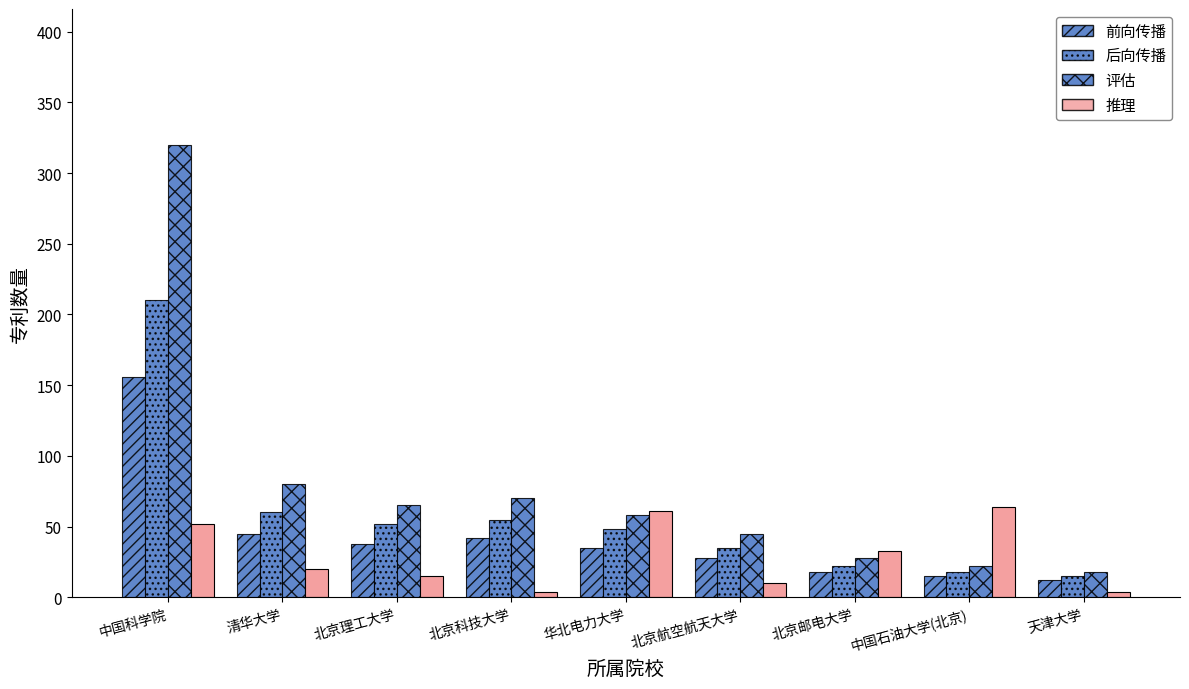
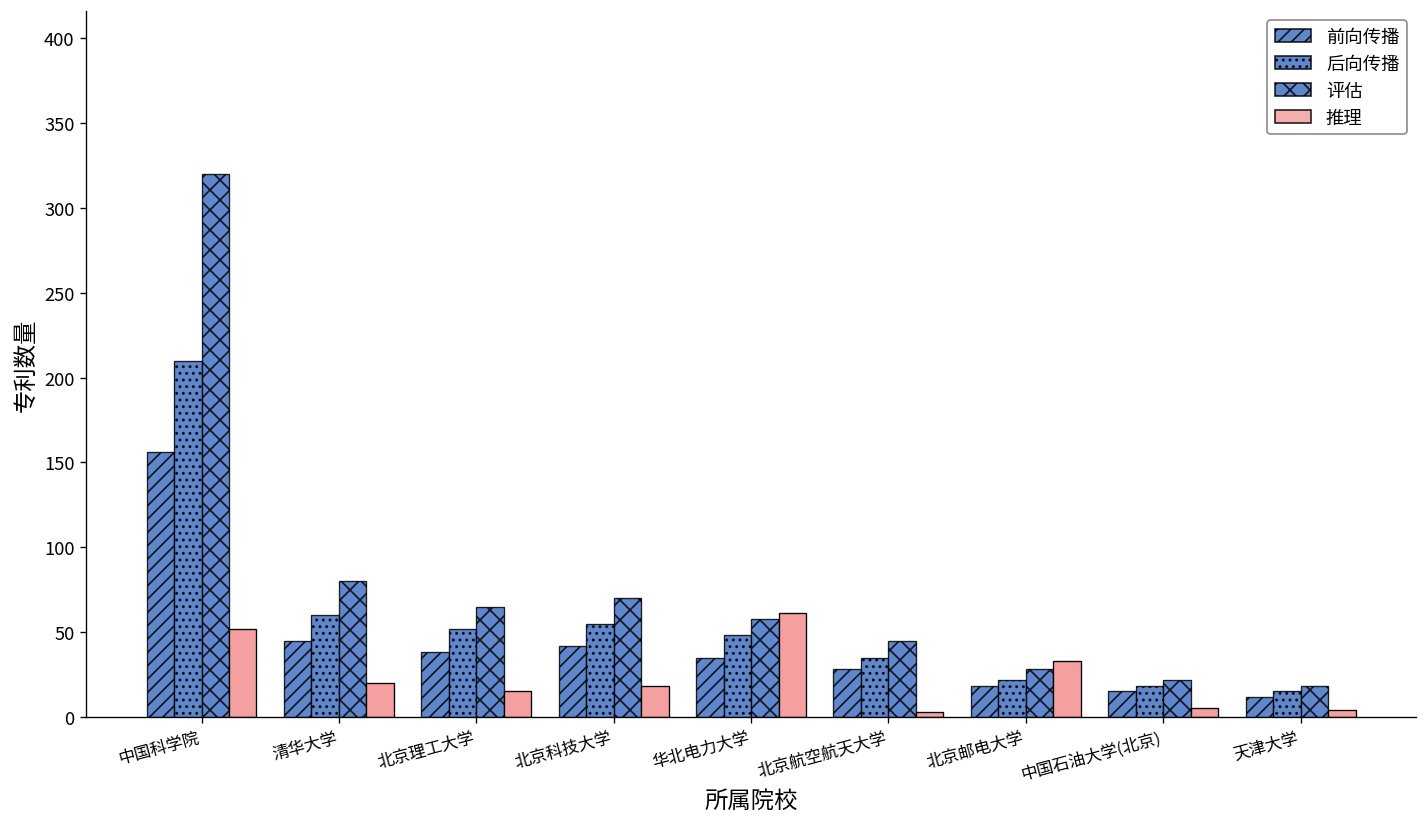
  {
    "推理": {
      "中国科学院": 52,
      "清华大学": 20,
      "北京理工大学": 15,
-     "北京科技大学": 4,
+     "北京科技大学": 18,
      "华北电力大学": 61,
-     "北京航空航天大学": 10,
+     "北京航空航天大学": 3,
      "北京邮电大学": 33,
-     "中国石油大学(北京)": 64,
+     "中国石油大学(北京)": 5,
      "天津大学": 4
    }
  }
